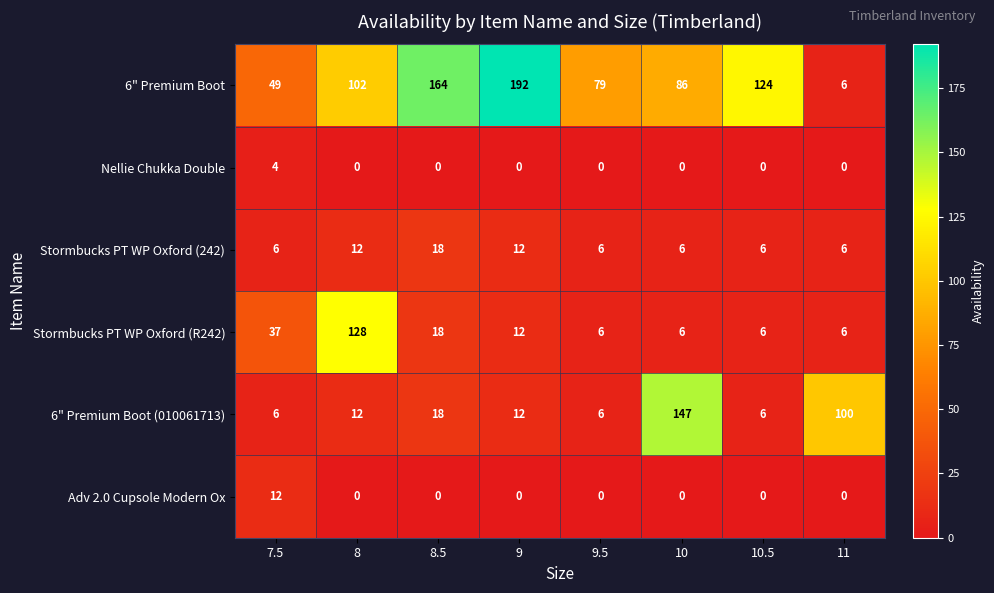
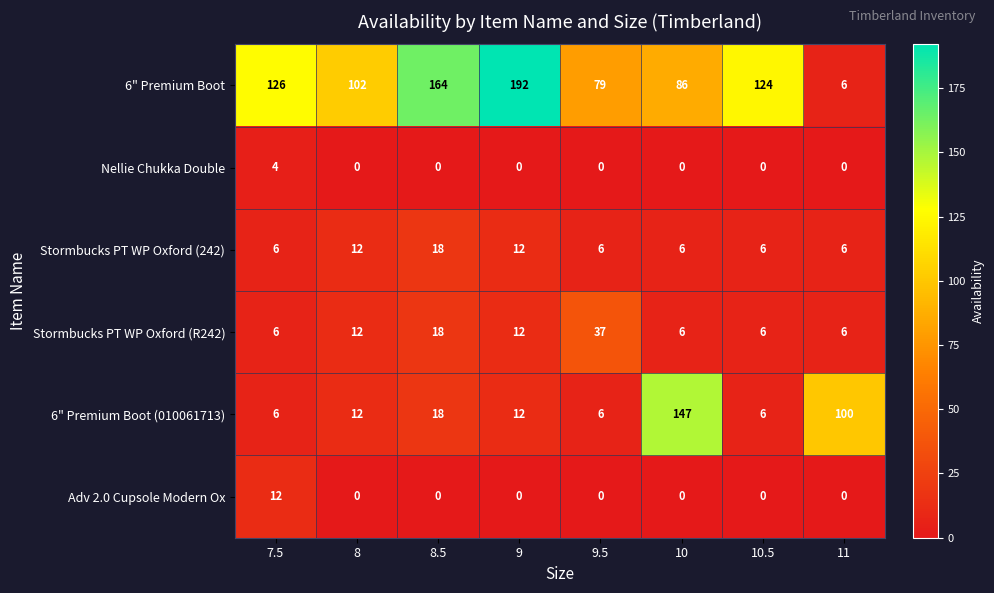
  {
    "6\" Premium Boot": {
-     "7.5": 49,
+     "7.5": 126,
      "8": 102,
      "8.5": 164,
      "9": 192,
      "9.5": 79,
      "10": 86,
      "10.5": 124,
      "11": 6
    },
    "Nellie Chukka Double": {
      "7.5": 4,
      "8": 0,
      "8.5": 0,
      "9": 0,
      "9.5": 0,
      "10": 0,
      "10.5": 0,
      "11": 0
    },
    "Stormbucks PT WP Oxford (242)": {
      "7.5": 6,
      "8": 12,
      "8.5": 18,
      "9": 12,
      "9.5": 6,
      "10": 6,
      "10.5": 6,
      "11": 6
    },
    "Stormbucks PT WP Oxford (R242)": {
-     "7.5": 37,
-     "8": 128,
+     "7.5": 6,
+     "8": 12,
      "8.5": 18,
      "9": 12,
-     "9.5": 6,
+     "9.5": 37,
      "10": 6,
      "10.5": 6,
      "11": 6
    },
    "6\" Premium Boot (010061713)": {
      "7.5": 6,
      "8": 12,
      "8.5": 18,
      "9": 12,
      "9.5": 6,
      "10": 147,
      "10.5": 6,
      "11": 100
    },
    "Adv 2.0 Cupsole Modern Ox": {
      "7.5": 12,
      "8": 0,
      "8.5": 0,
      "9": 0,
      "9.5": 0,
      "10": 0,
      "10.5": 0,
      "11": 0
    }
  }
